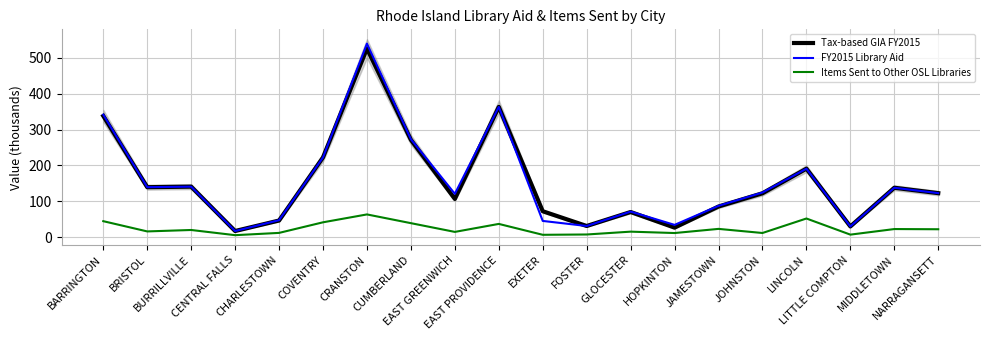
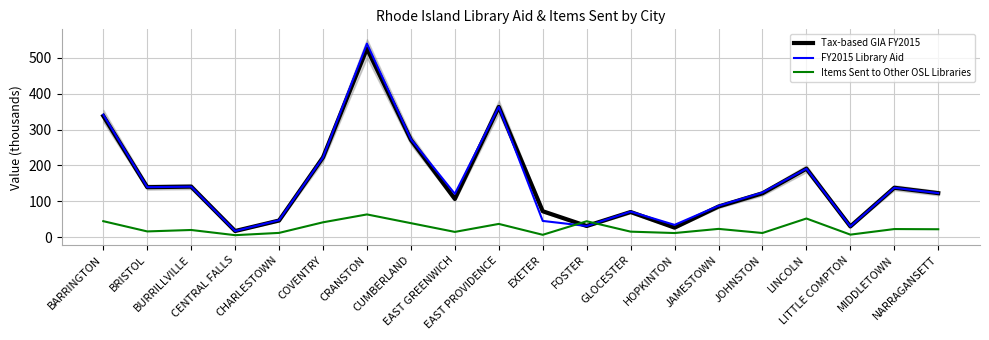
  {
    "Tax-based GIA FY2015": {
      "CRANSTON": 530
    },
    "FY2015 Library Aid": {
      "CRANSTON": 540,
      "EAST GREENWICH": 120,
      "EXETER": 50
    },
    "Items Sent to Other OSL Libraries": {
      "BARRINGTON": 40,
      "BRISTOL": 20,
      "BURRILLVILLE": 20,
      "CENTRAL FALLS": 10,
      "CHARLESTOWN": 10,
      "COVENTRY": 40,
      "CRANSTON": 60,
      "CUMBERLAND": 40,
      "EAST GREENWICH": 20,
      "EAST PROVIDENCE": 40,
      "EXETER": 10,
-     "FOSTER": 10,
+     "FOSTER": 40,
      "GLOCESTER": 20,
      "HOPKINTON": 10,
      "JAMESTOWN": 20,
      "JOHNSTON": 10,
      "LINCOLN": 50,
      "LITTLE COMPTON": 10,
      "MIDDLETOWN": 20,
      "NARRAGANSETT": 20
    }
  }
